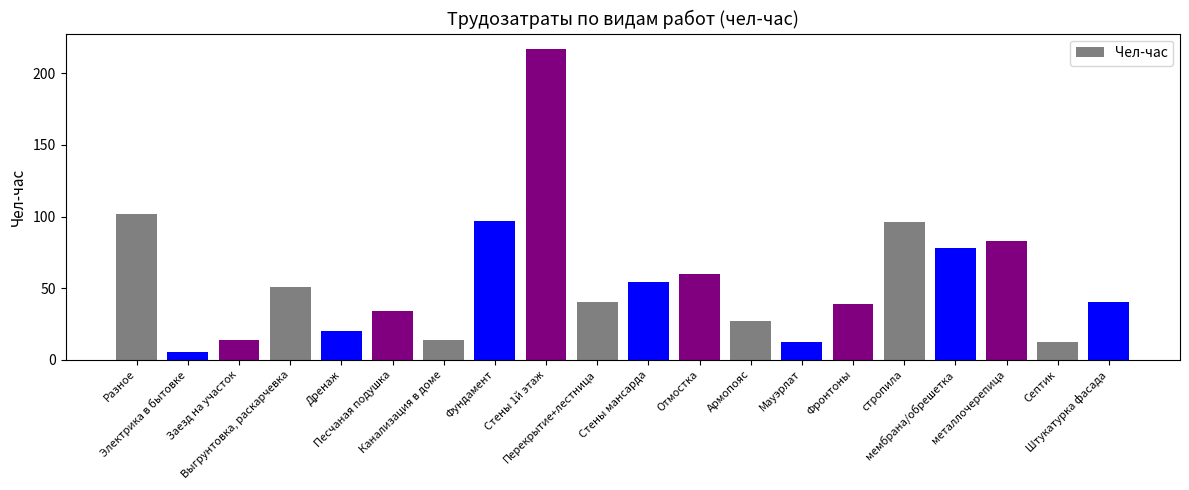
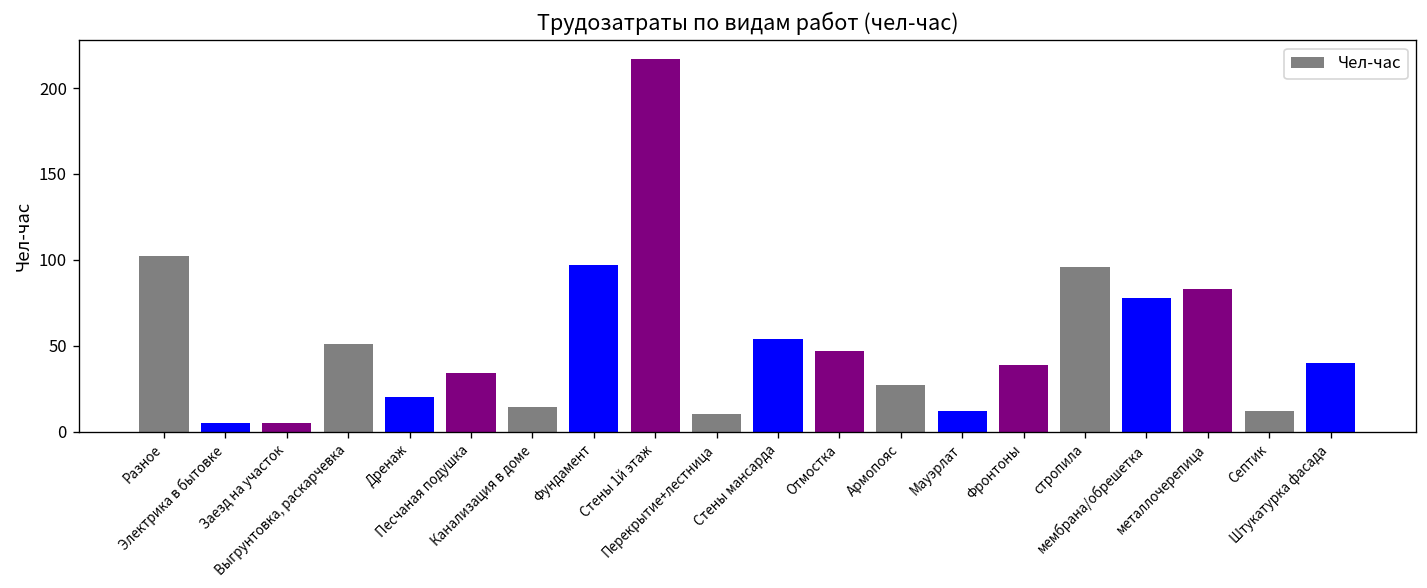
  {
    "Разное": 102,
    "Электрика в бытовке": 5,
-   "Заезд на участок": 14,
+   "Заезд на участок": 5,
    "Выгрунтовка, раскарчевка": 51,
    "Дренаж": 20,
    "Песчаная подушка": 34,
    "Канализация в доме": 14,
    "Фундамент": 97,
    "Стены 1й этаж": 217,
-   "Перекрытие+лестница": 40,
+   "Перекрытие+лестница": 10,
    "Стены мансарда": 54,
-   "Отмостка": 60,
+   "Отмостка": 47,
    "Армопояс": 27,
    "Мауэрлат": 12,
    "Фронтоны": 39,
    "стропила": 96,
    "мембрана/обрешетка": 78,
    "металлочерепица": 83,
    "Септик": 12,
    "Штукатурка фасада": 40
  }
